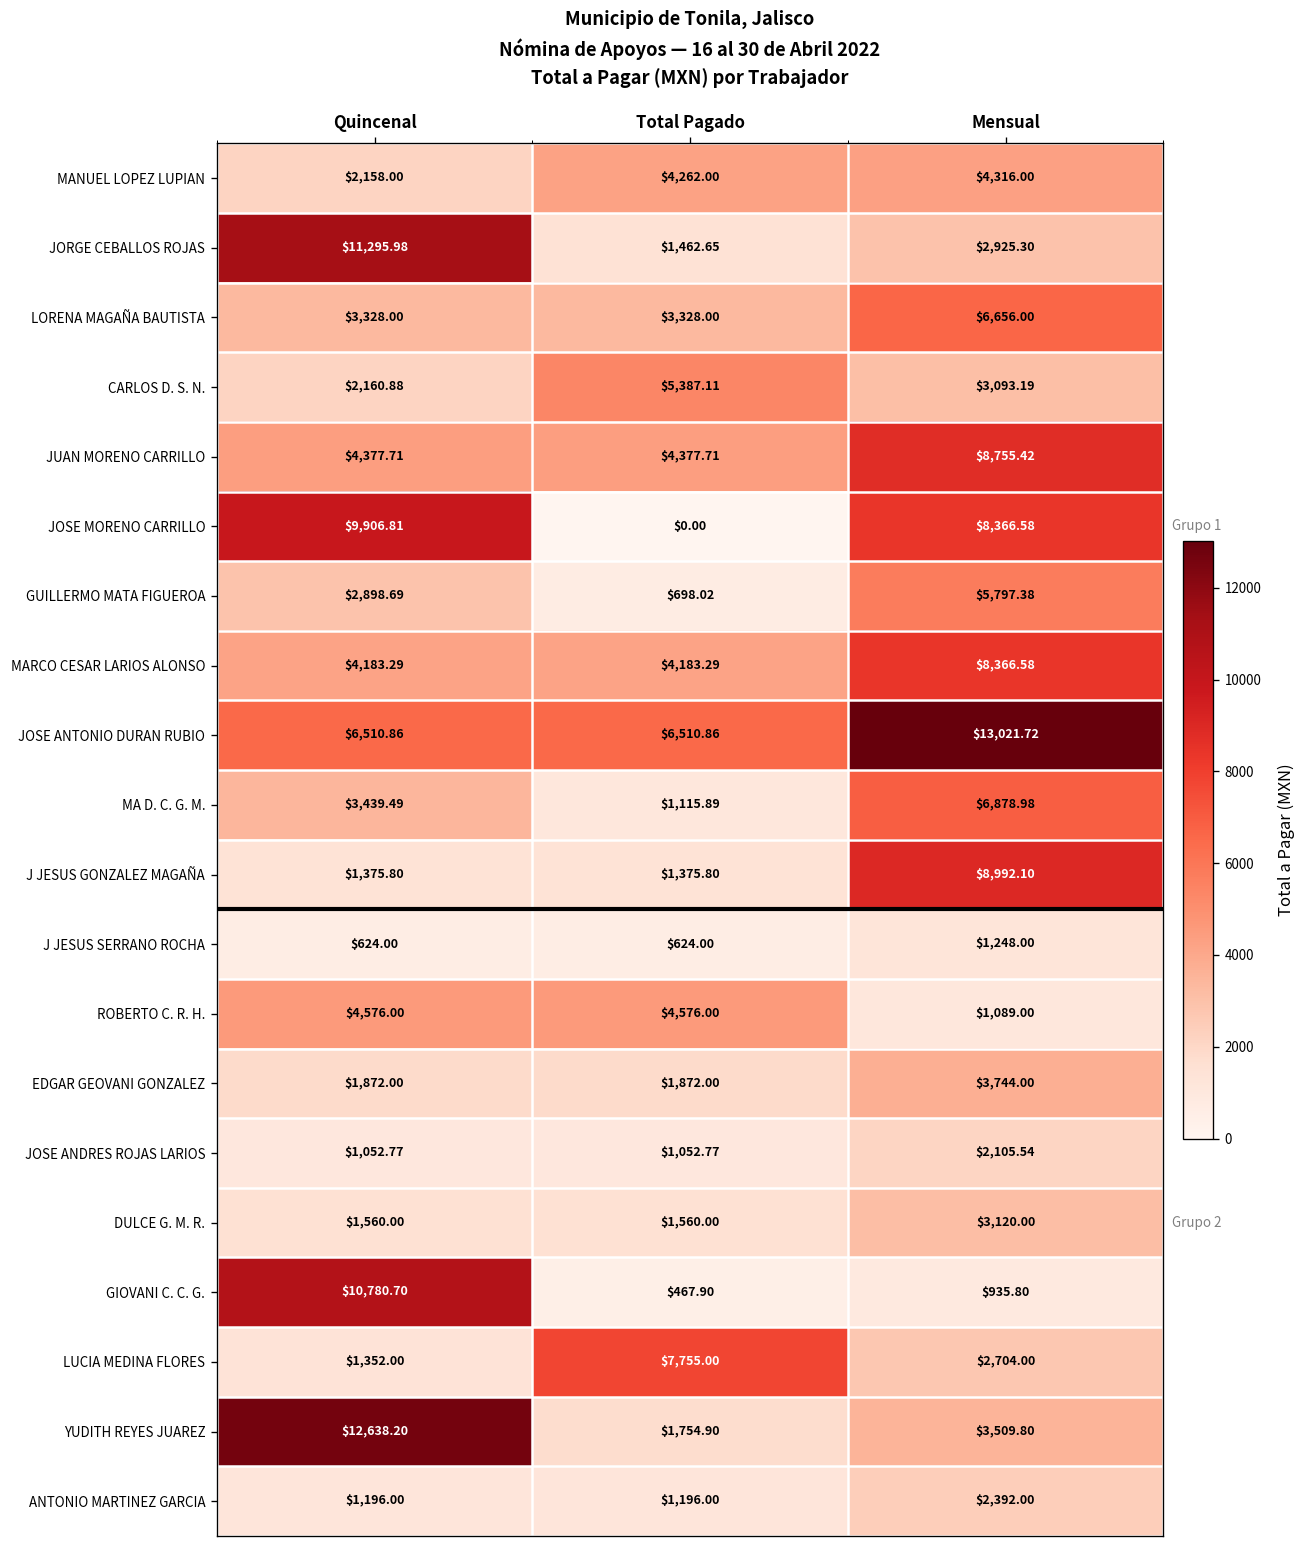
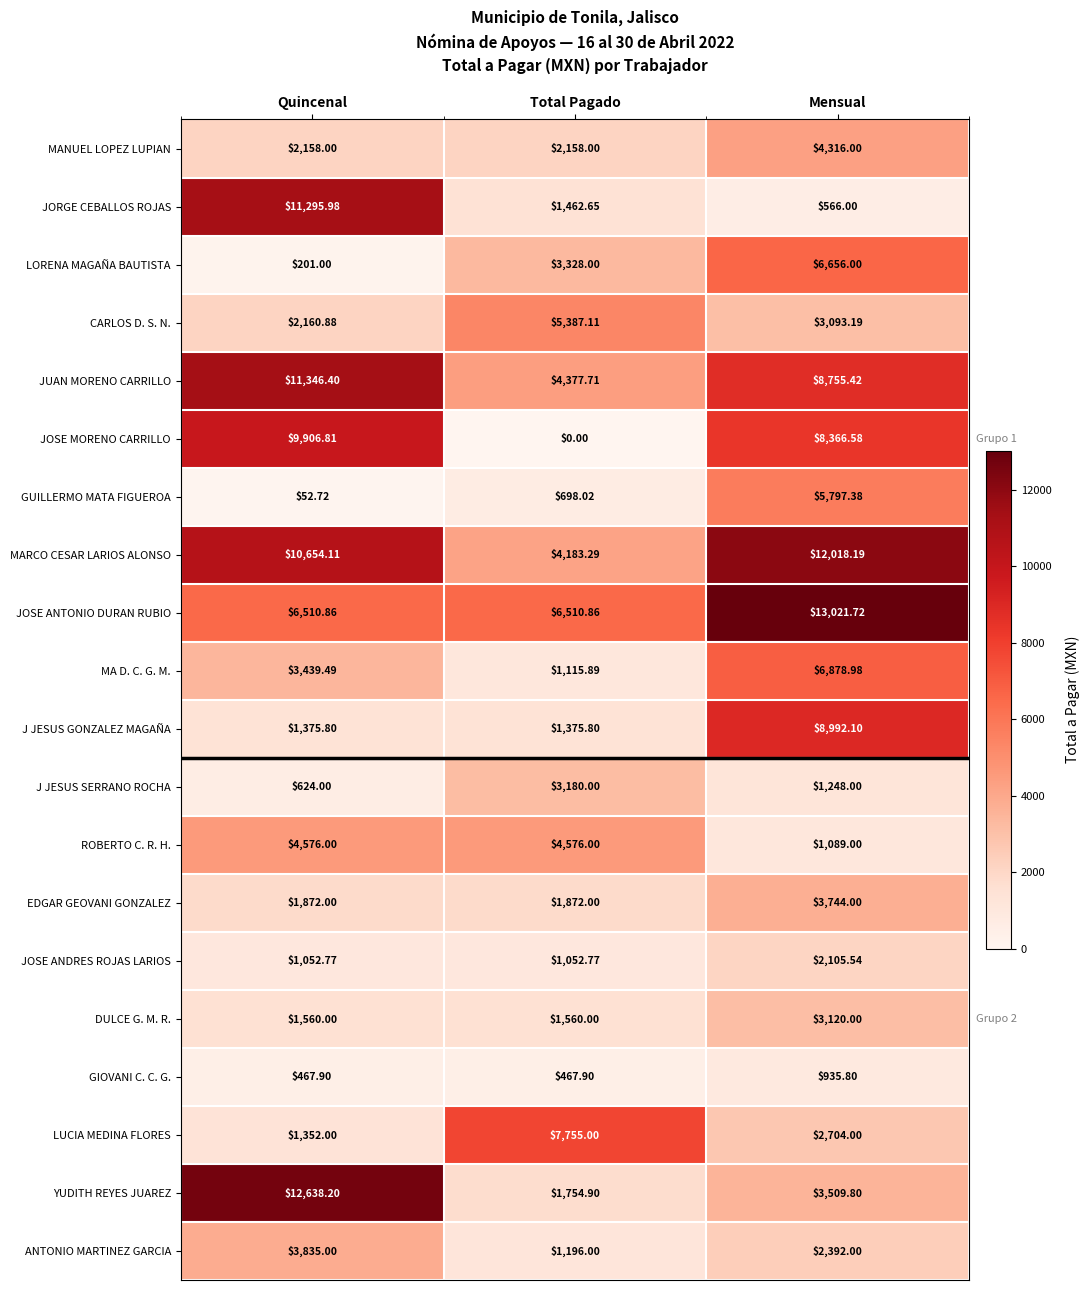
  {
    "MANUEL LOPEZ LUPIAN": {
      "Quincenal": "$2,158.00",
-     "Total Pagado": "$4,262.00",
+     "Total Pagado": "$2,158.00",
      "Mensual": "$4,316.00"
    },
    "JORGE CEBALLOS ROJAS": {
      "Quincenal": "$11,295.98",
      "Total Pagado": "$1,462.65",
-     "Mensual": "$2,925.30"
+     "Mensual": "$566.00"
    },
    "LORENA MAGAÑA BAUTISTA": {
-     "Quincenal": "$3,328.00",
+     "Quincenal": "$201.00",
      "Total Pagado": "$3,328.00",
      "Mensual": "$6,656.00"
    },
    "CARLOS D. S. N.": {
      "Quincenal": "$2,160.88",
      "Total Pagado": "$5,387.11",
      "Mensual": "$3,093.19"
    },
    "JUAN MORENO CARRILLO": {
-     "Quincenal": "$4,377.71",
+     "Quincenal": "$11,346.40",
      "Total Pagado": "$4,377.71",
      "Mensual": "$8,755.42"
    },
    "JOSE MORENO CARRILLO": {
      "Quincenal": "$9,906.81",
      "Total Pagado": "$0.00",
      "Mensual": "$8,366.58"
    },
    "GUILLERMO MATA FIGUEROA": {
-     "Quincenal": "$2,898.69",
+     "Quincenal": "$52.72",
      "Total Pagado": "$698.02",
      "Mensual": "$5,797.38"
    },
    "MARCO CESAR LARIOS ALONSO": {
-     "Quincenal": "$4,183.29",
+     "Quincenal": "$10,654.11",
      "Total Pagado": "$4,183.29",
-     "Mensual": "$8,366.58"
+     "Mensual": "$12,018.19"
    },
    "JOSE ANTONIO DURAN RUBIO": {
      "Quincenal": "$6,510.86",
      "Total Pagado": "$6,510.86",
      "Mensual": "$13,021.72"
    },
    "MA D. C. G. M.": {
      "Quincenal": "$3,439.49",
      "Total Pagado": "$1,115.89",
      "Mensual": "$6,878.98"
    },
    "J JESUS GONZALEZ MAGAÑA": {
      "Quincenal": "$1,375.80",
      "Total Pagado": "$1,375.80",
      "Mensual": "$8,992.10"
    },
    "J JESUS SERRANO ROCHA": {
      "Quincenal": "$624.00",
-     "Total Pagado": "$624.00",
+     "Total Pagado": "$3,180.00",
      "Mensual": "$1,248.00"
    },
    "ROBERTO C. R. H.": {
      "Quincenal": "$4,576.00",
      "Total Pagado": "$4,576.00",
      "Mensual": "$1,089.00"
    },
    "EDGAR GEOVANI GONZALEZ": {
      "Quincenal": "$1,872.00",
      "Total Pagado": "$1,872.00",
      "Mensual": "$3,744.00"
    },
    "JOSE ANDRES ROJAS LARIOS": {
      "Quincenal": "$1,052.77",
      "Total Pagado": "$1,052.77",
      "Mensual": "$2,105.54"
    },
    "DULCE G. M. R.": {
      "Quincenal": "$1,560.00",
      "Total Pagado": "$1,560.00",
      "Mensual": "$3,120.00"
    },
    "GIOVANI C. C. G.": {
-     "Quincenal": "$10,780.70",
+     "Quincenal": "$467.90",
      "Total Pagado": "$467.90",
      "Mensual": "$935.80"
    },
    "LUCIA MEDINA FLORES": {
      "Quincenal": "$1,352.00",
      "Total Pagado": "$7,755.00",
      "Mensual": "$2,704.00"
    },
    "YUDITH REYES JUAREZ": {
      "Quincenal": "$12,638.20",
      "Total Pagado": "$1,754.90",
      "Mensual": "$3,509.80"
    },
    "ANTONIO MARTINEZ GARCIA": {
-     "Quincenal": "$1,196.00",
+     "Quincenal": "$3,835.00",
      "Total Pagado": "$1,196.00",
      "Mensual": "$2,392.00"
    }
  }
